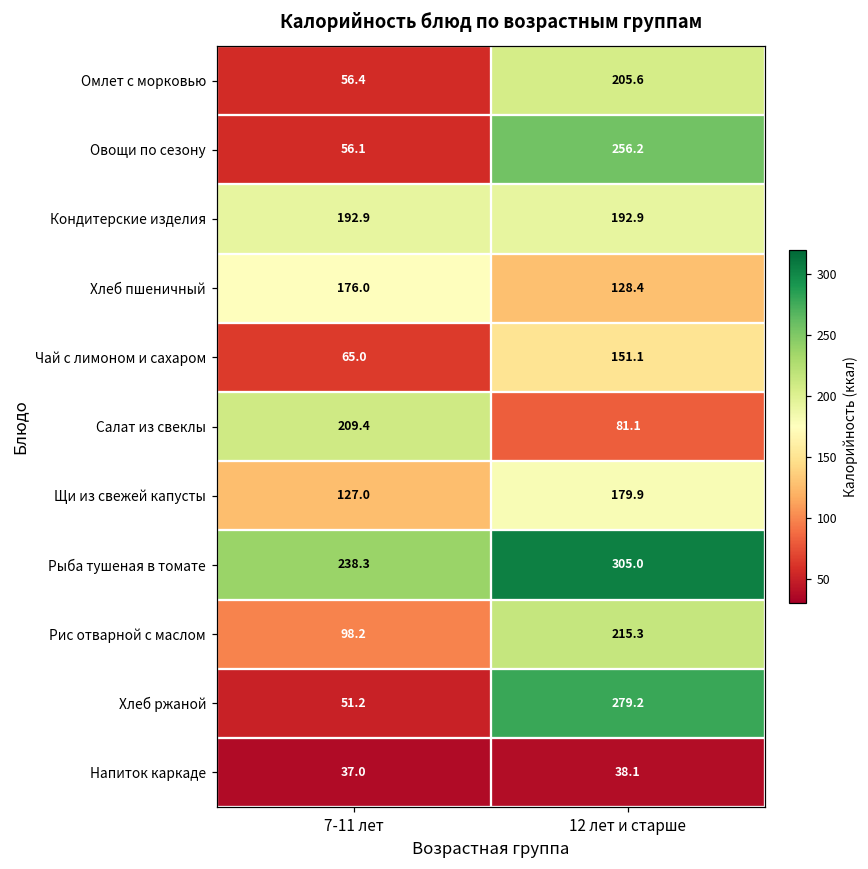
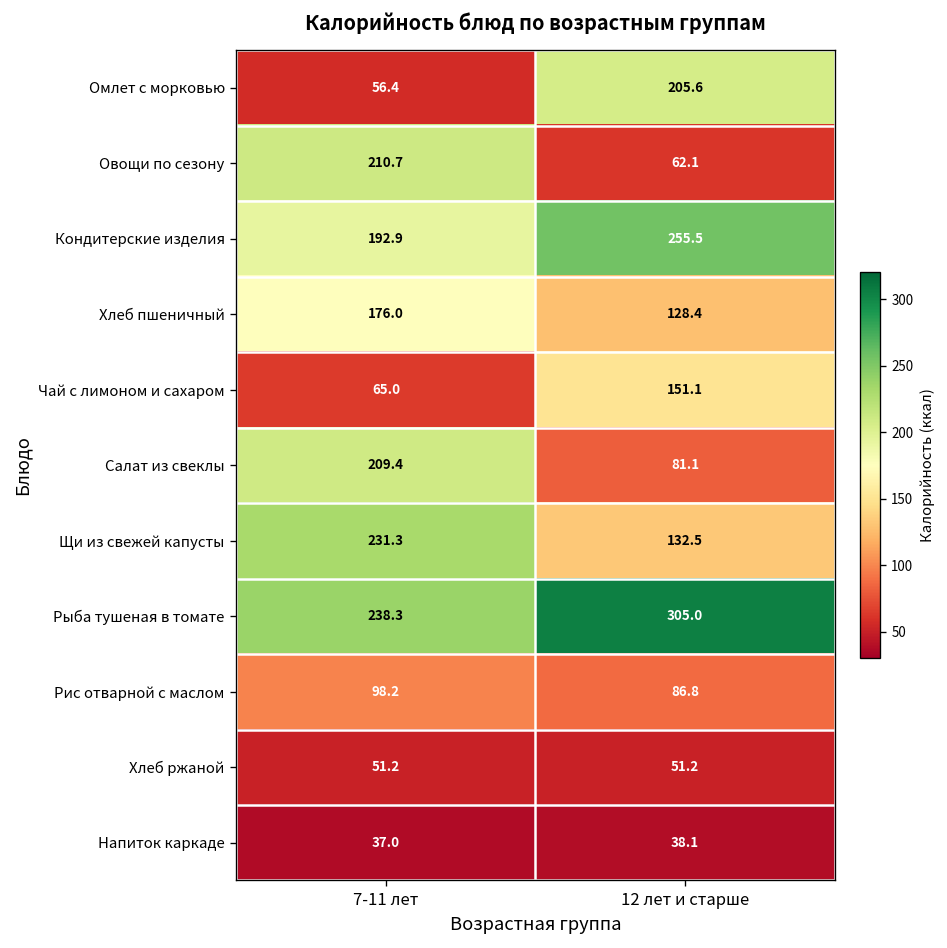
  {
    "Омлет с морковью": {
      "7-11 лет": 56.4,
      "12 лет и старше": 205.6
    },
    "Овощи по сезону": {
-     "7-11 лет": 56.1,
-     "12 лет и старше": 256.2
+     "7-11 лет": 210.7,
+     "12 лет и старше": 62.1
    },
    "Кондитерские изделия": {
      "7-11 лет": 192.9,
-     "12 лет и старше": 192.9
+     "12 лет и старше": 255.5
    },
    "Хлеб пшеничный": {
      "7-11 лет": 176.0,
      "12 лет и старше": 128.4
    },
    "Чай с лимоном и сахаром": {
      "7-11 лет": 65.0,
      "12 лет и старше": 151.1
    },
    "Салат из свеклы": {
      "7-11 лет": 209.4,
      "12 лет и старше": 81.1
    },
    "Щи из свежей капусты": {
-     "7-11 лет": 127.0,
-     "12 лет и старше": 179.9
+     "7-11 лет": 231.3,
+     "12 лет и старше": 132.5
    },
    "Рыба тушеная в томате": {
      "7-11 лет": 238.3,
      "12 лет и старше": 305.0
    },
    "Рис отварной с маслом": {
      "7-11 лет": 98.2,
-     "12 лет и старше": 215.3
+     "12 лет и старше": 86.8
    },
    "Хлеб ржаной": {
      "7-11 лет": 51.2,
-     "12 лет и старше": 279.2
+     "12 лет и старше": 51.2
    },
    "Напиток каркаде": {
      "7-11 лет": 37.0,
      "12 лет и старше": 38.1
    }
  }
